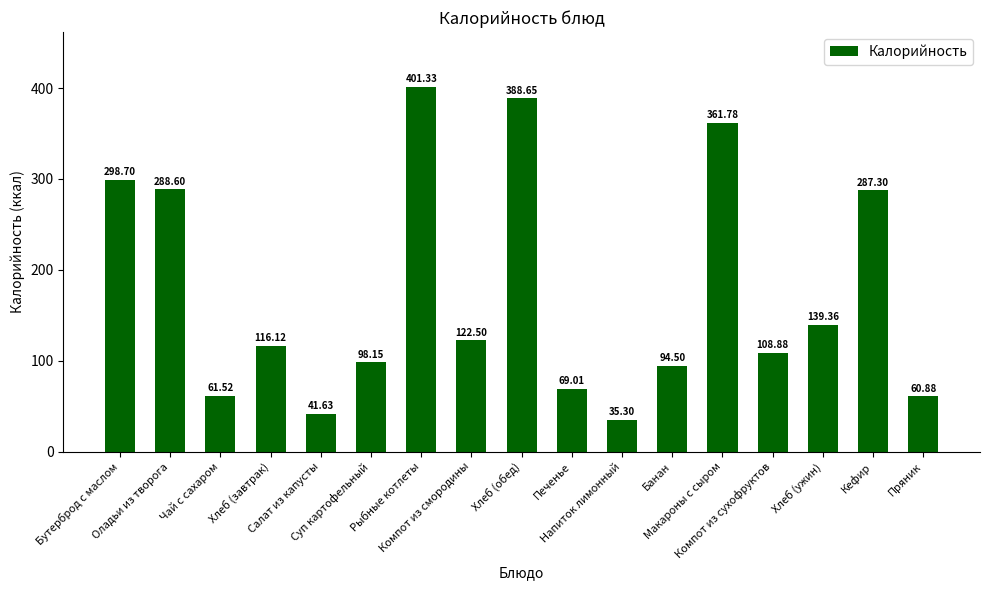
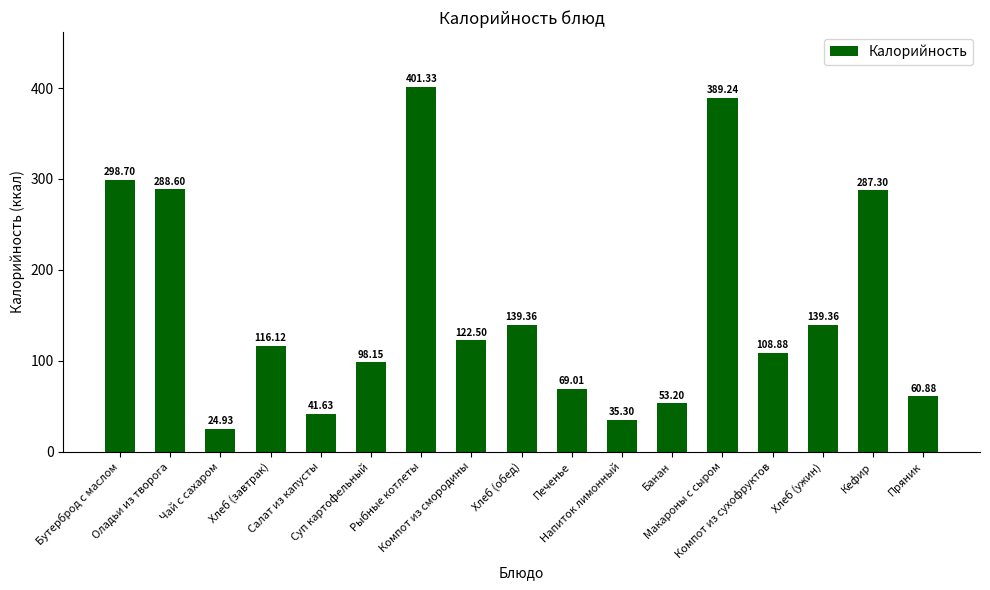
  {
    "Бутерброд с маслом": 298.70,
    "Оладьи из творога": 288.60,
-   "Чай с сахаром": 61.52,
+   "Чай с сахаром": 24.93,
    "Хлеб (завтрак)": 116.12,
    "Салат из капусты": 41.63,
    "Суп картофельный": 98.15,
    "Рыбные котлеты": 401.33,
    "Компот из смородины": 122.50,
-   "Хлеб (обед)": 388.65,
+   "Хлеб (обед)": 139.36,
    "Печенье": 69.01,
    "Напиток лимонный": 35.30,
-   "Банан": 94.50,
-   "Макароны с сыром": 361.78,
+   "Банан": 53.20,
+   "Макароны с сыром": 389.24,
    "Компот из сухофруктов": 108.88,
    "Хлеб (ужин)": 139.36,
    "Кефир": 287.30,
    "Пряник": 60.88
  }
